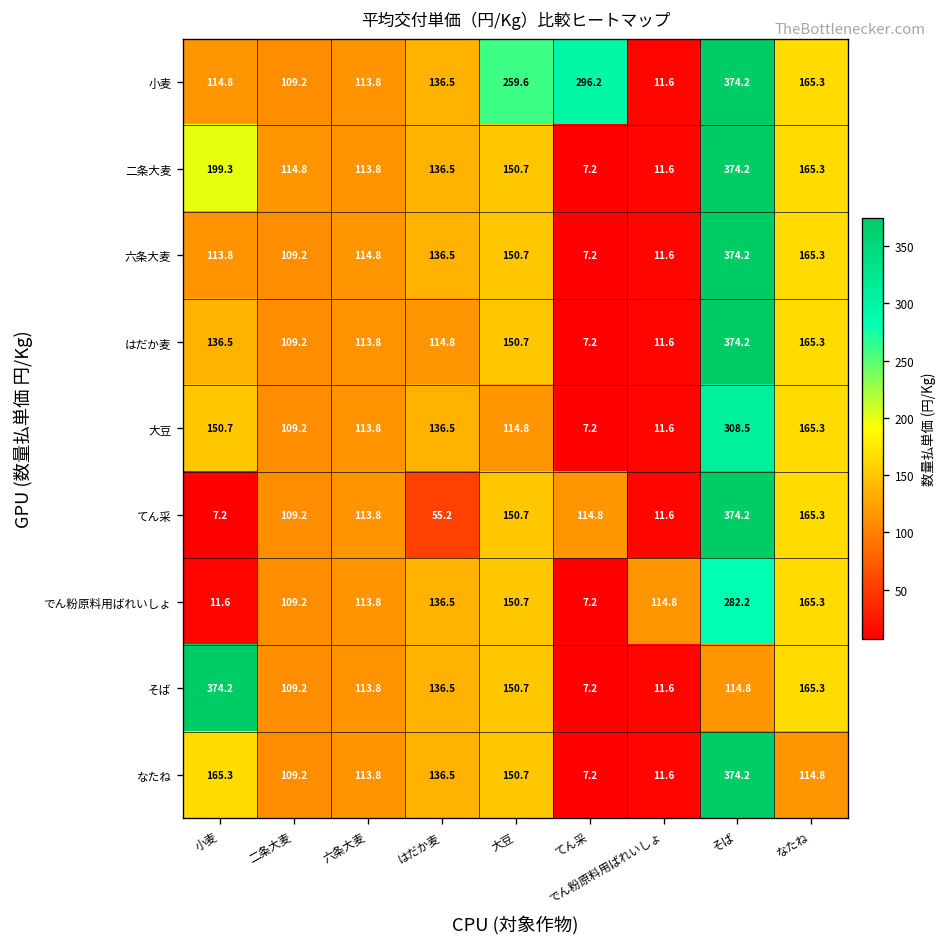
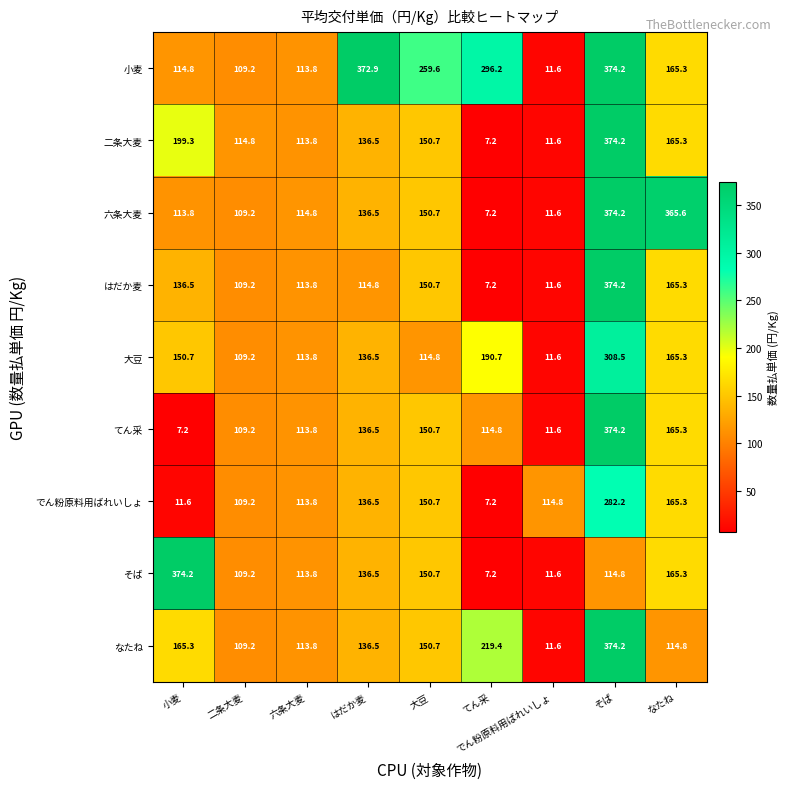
  {
    "小麦": {
      "小麦": 114.8,
      "二条大麦": 109.2,
      "六条大麦": 113.8,
-     "はだか麦": 136.5,
+     "はだか麦": 372.9,
      "大豆": 259.6,
      "てん采": 296.2,
      "でん粉原料用ばれいしょ": 11.6,
      "そば": 374.2,
      "なたね": 165.3
    },
    "二条大麦": {
      "小麦": 199.3,
      "二条大麦": 114.8,
      "六条大麦": 113.8,
      "はだか麦": 136.5,
      "大豆": 150.7,
      "てん采": 7.2,
      "でん粉原料用ばれいしょ": 11.6,
      "そば": 374.2,
      "なたね": 165.3
    },
    "六条大麦": {
      "小麦": 113.8,
      "二条大麦": 109.2,
      "六条大麦": 114.8,
      "はだか麦": 136.5,
      "大豆": 150.7,
      "てん采": 7.2,
      "でん粉原料用ばれいしょ": 11.6,
      "そば": 374.2,
-     "なたね": 165.3
+     "なたね": 365.6
    },
    "はだか麦": {
      "小麦": 136.5,
      "二条大麦": 109.2,
      "六条大麦": 113.8,
      "はだか麦": 114.8,
      "大豆": 150.7,
      "てん采": 7.2,
      "でん粉原料用ばれいしょ": 11.6,
      "そば": 374.2,
      "なたね": 165.3
    },
    "大豆": {
      "小麦": 150.7,
      "二条大麦": 109.2,
      "六条大麦": 113.8,
      "はだか麦": 136.5,
      "大豆": 114.8,
-     "てん采": 7.2,
+     "てん采": 190.7,
      "でん粉原料用ばれいしょ": 11.6,
      "そば": 308.5,
      "なたね": 165.3
    },
    "てん采": {
      "小麦": 7.2,
      "二条大麦": 109.2,
      "六条大麦": 113.8,
-     "はだか麦": 55.2,
+     "はだか麦": 136.5,
      "大豆": 150.7,
      "てん采": 114.8,
      "でん粉原料用ばれいしょ": 11.6,
      "そば": 374.2,
      "なたね": 165.3
    },
    "でん粉原料用ばれいしょ": {
      "小麦": 11.6,
      "二条大麦": 109.2,
      "六条大麦": 113.8,
      "はだか麦": 136.5,
      "大豆": 150.7,
      "てん采": 7.2,
      "でん粉原料用ばれいしょ": 114.8,
      "そば": 282.2,
      "なたね": 165.3
    },
    "そば": {
      "小麦": 374.2,
      "二条大麦": 109.2,
      "六条大麦": 113.8,
      "はだか麦": 136.5,
      "大豆": 150.7,
      "てん采": 7.2,
      "でん粉原料用ばれいしょ": 11.6,
      "そば": 114.8,
      "なたね": 165.3
    },
    "なたね": {
      "小麦": 165.3,
      "二条大麦": 109.2,
      "六条大麦": 113.8,
      "はだか麦": 136.5,
      "大豆": 150.7,
-     "てん采": 7.2,
+     "てん采": 219.4,
      "でん粉原料用ばれいしょ": 11.6,
      "そば": 374.2,
      "なたね": 114.8
    }
  }
